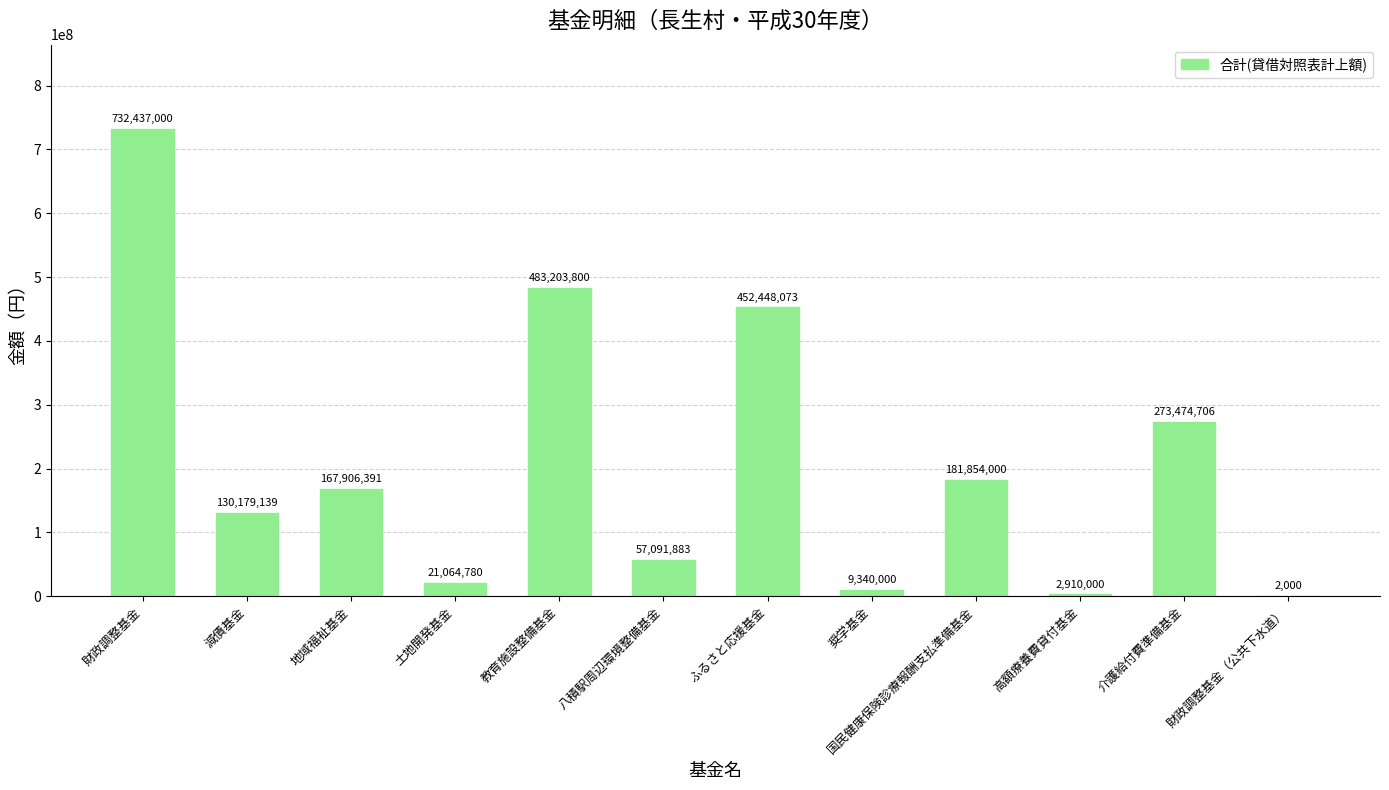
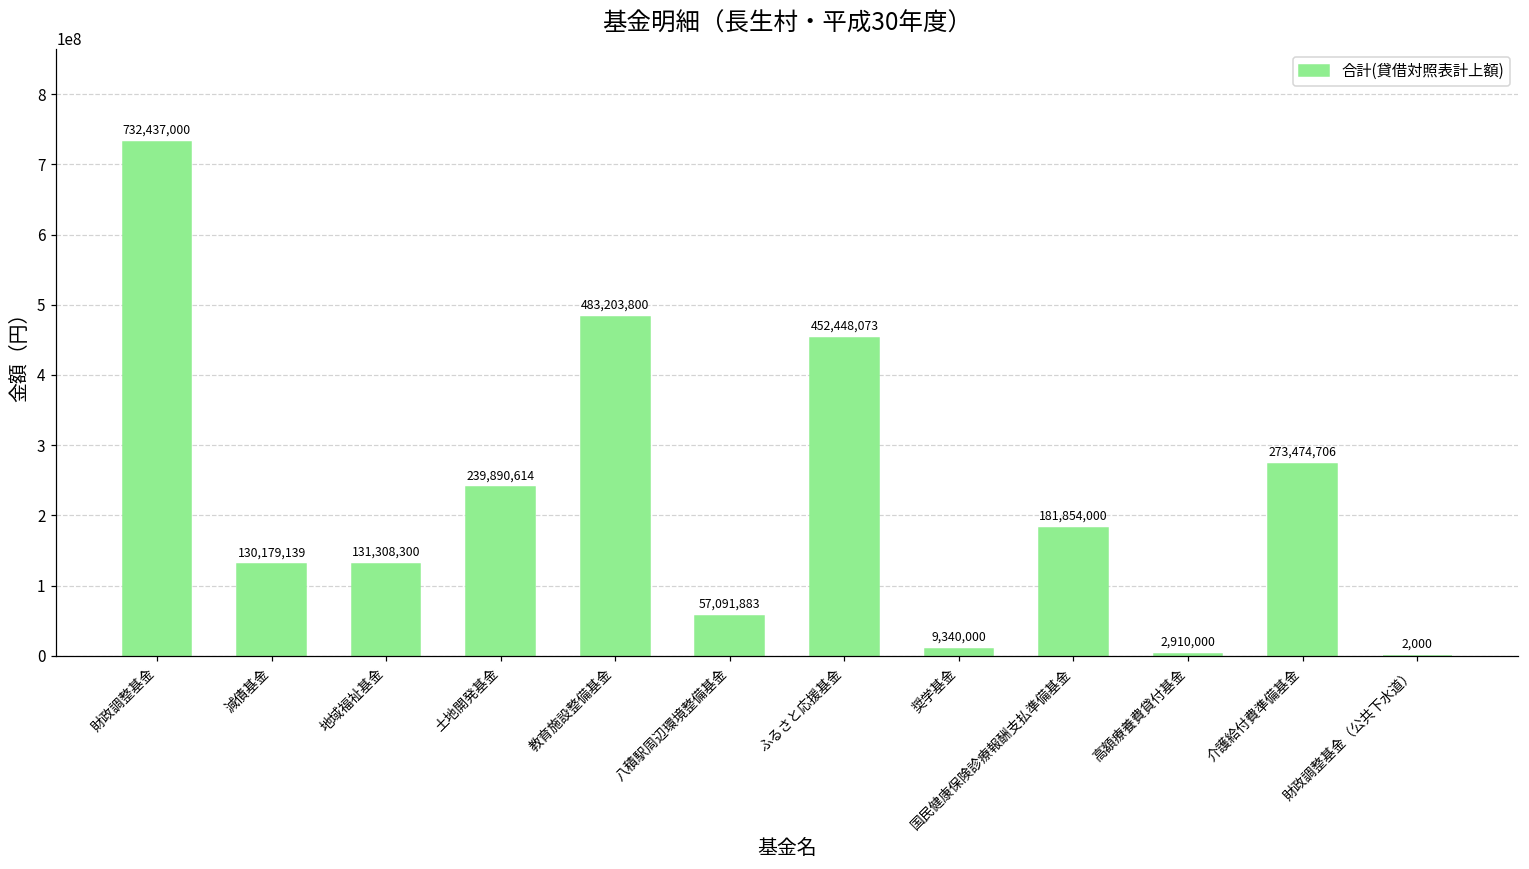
  {
    "財政調整基金": "732,437,000",
    "減債基金": "130,179,139",
-   "地域福祉基金": "167,906,391",
-   "土地開発基金": "21,064,780",
+   "地域福祉基金": "131,308,300",
+   "土地開発基金": "239,890,614",
    "教育施設整備基金": "483,203,800",
    "八積駅周辺環境整備基金": "57,091,883",
    "ふるさと応援基金": "452,448,073",
    "奨学基金": "9,340,000",
    "国民健康保険診療報酬支払準備基金": "181,854,000",
    "高額療養費貸付基金": "2,910,000",
    "介護給付費準備基金": "273,474,706",
    "財政調整基金（公共下水道）": "2,000"
  }
